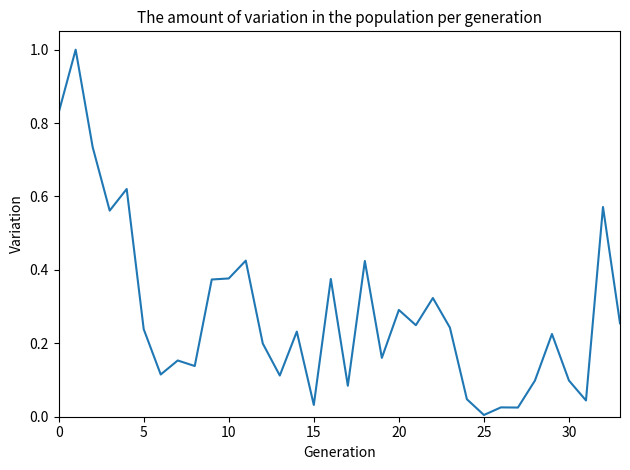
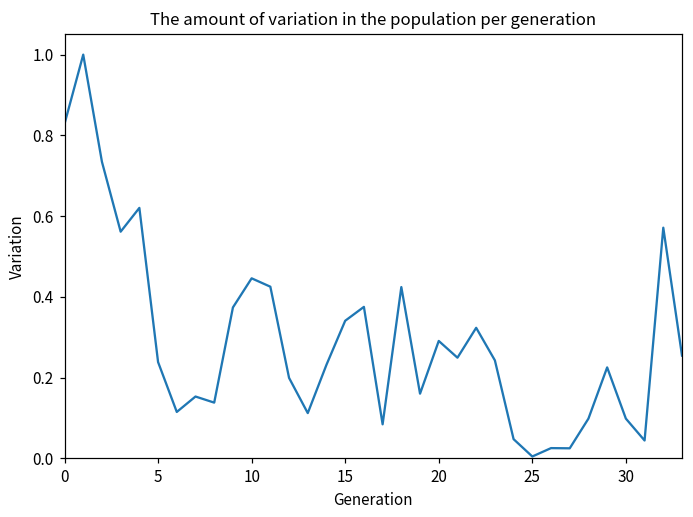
  {
    "0": 0.83,
    "5": 0.24,
-   "10": 0.38,
-   "15": 0.03,
+   "10": 0.45,
+   "15": 0.34,
    "20": 0.29,
    "25": 0.00,
    "30": 0.10
  }
